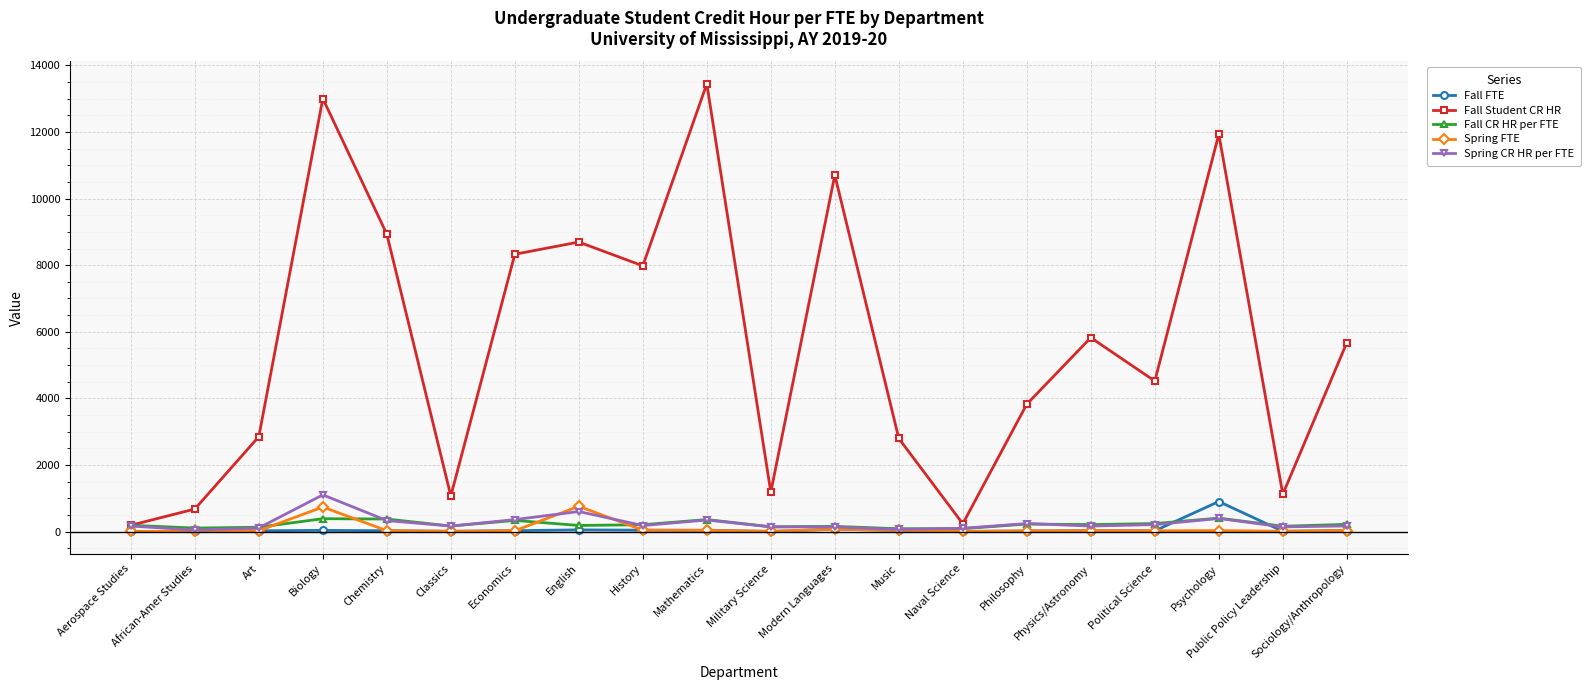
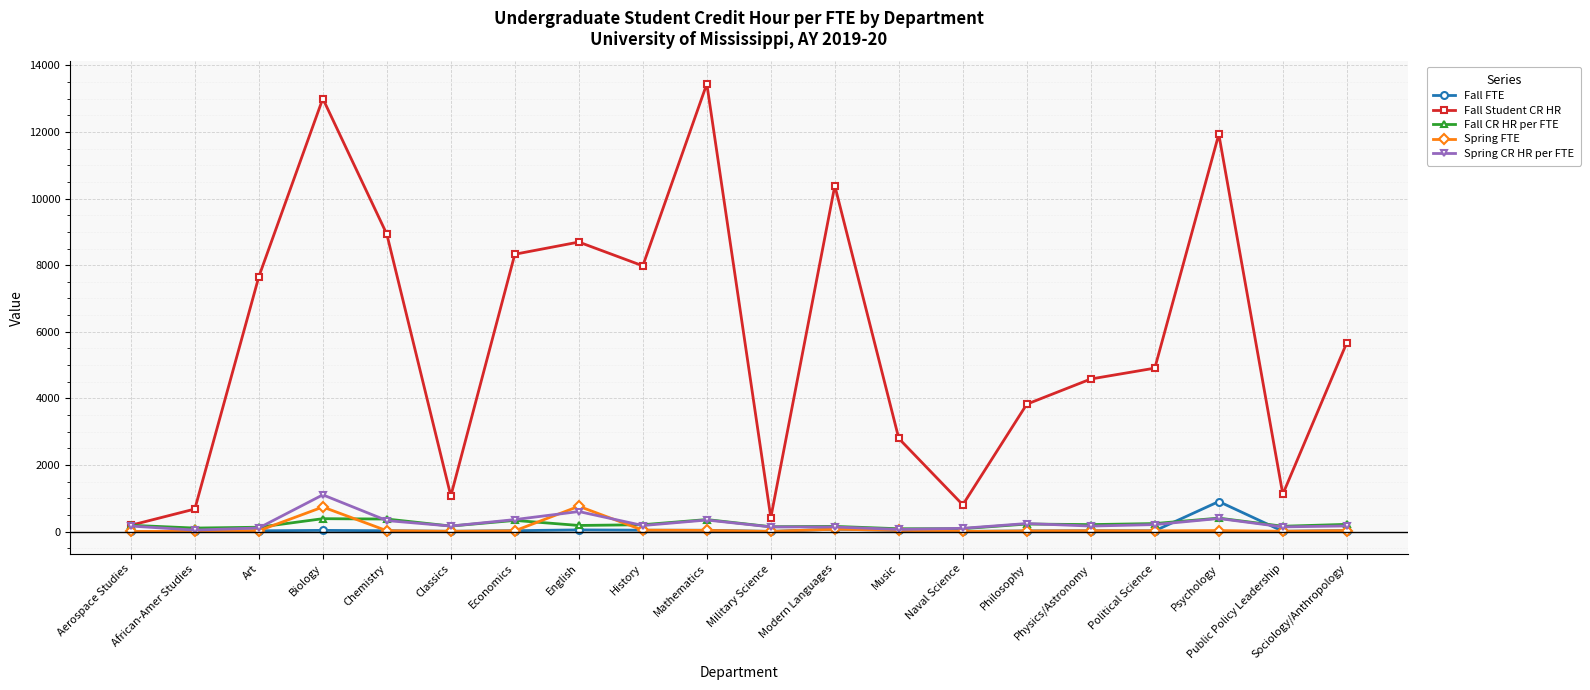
  {
    "Fall FTE": {
      "Biology": 0,
      "English": 0,
      "Psychology": 900
    },
    "Fall Student CR HR": {
      "African-Amer Studies": 700,
-     "Art": 2900,
+     "Art": 7700,
      "Biology": 13000,
      "Chemistry": 8900,
      "Classics": 1100,
      "Economics": 8300,
      "English": 8700,
      "History": 8000,
      "Mathematics": 13400,
-     "Military Science": 1200,
-     "Modern Languages": 10700,
+     "Military Science": 400,
+     "Modern Languages": 10400,
      "Music": 2800,
-     "Naval Science": 200,
+     "Naval Science": 800,
      "Philosophy": 3800,
-     "Physics/Astronomy": 5800,
-     "Political Science": 4500,
+     "Physics/Astronomy": 4600,
+     "Political Science": 4900,
      "Psychology": 11900,
      "Public Policy Leadership": 1100,
      "Sociology/Anthropology": 5700
    },
    "Fall CR HR per FTE": {
      "Biology": 400,
      "English": 200
    },
    "Spring FTE": {
      "Biology": 700,
      "English": 800,
      "Psychology": 0
    },
    "Spring CR HR per FTE": {
      "Biology": 1100,
      "English": 600
    }
  }
